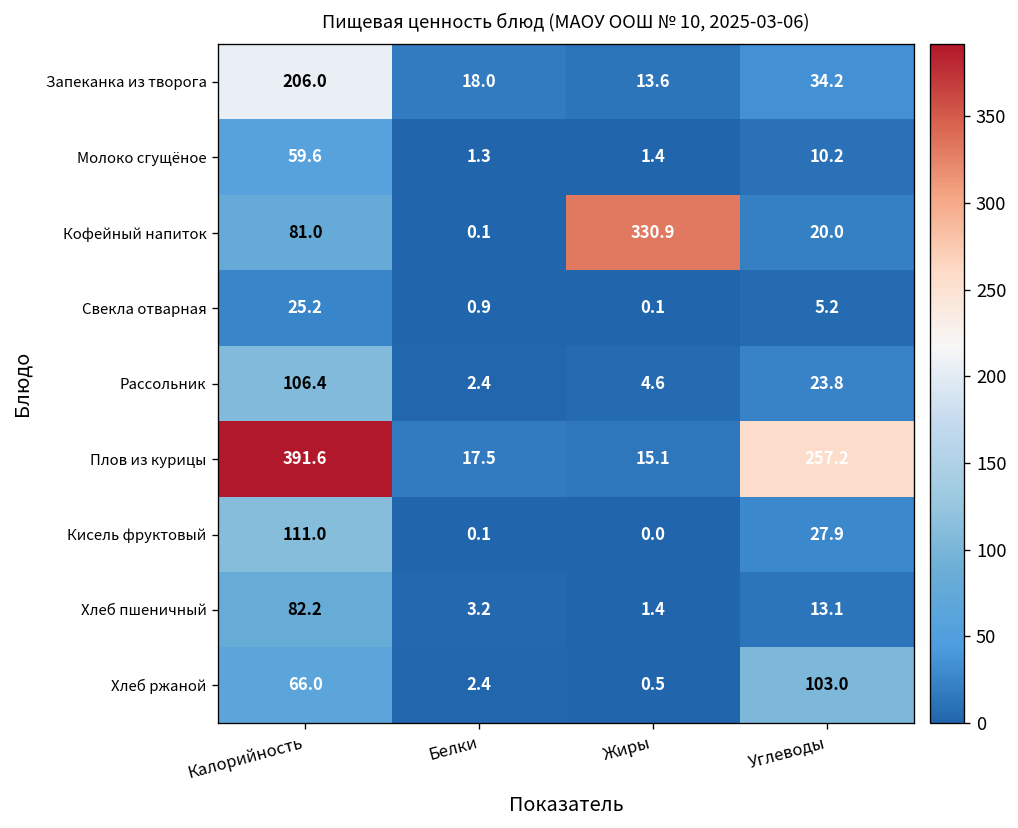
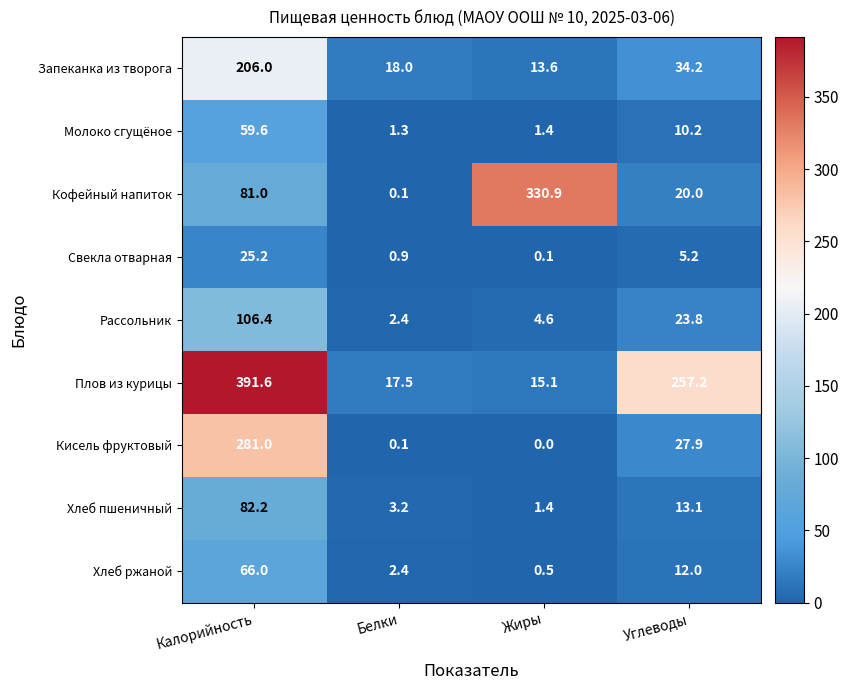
  {
    "Запеканка из творога": {
      "Калорийность": 206.0,
      "Белки": 18.0,
      "Жиры": 13.6,
      "Углеводы": 34.2
    },
    "Молоко сгущёное": {
      "Калорийность": 59.6,
      "Белки": 1.3,
      "Жиры": 1.4,
      "Углеводы": 10.2
    },
    "Кофейный напиток": {
      "Калорийность": 81.0,
      "Белки": 0.1,
      "Жиры": 330.9,
      "Углеводы": 20.0
    },
    "Свекла отварная": {
      "Калорийность": 25.2,
      "Белки": 0.9,
      "Жиры": 0.1,
      "Углеводы": 5.2
    },
    "Рассольник": {
      "Калорийность": 106.4,
      "Белки": 2.4,
      "Жиры": 4.6,
      "Углеводы": 23.8
    },
    "Плов из курицы": {
      "Калорийность": 391.6,
      "Белки": 17.5,
      "Жиры": 15.1,
      "Углеводы": 257.2
    },
    "Кисель фруктовый": {
-     "Калорийность": 111.0,
+     "Калорийность": 281.0,
      "Белки": 0.1,
      "Жиры": 0.0,
      "Углеводы": 27.9
    },
    "Хлеб пшеничный": {
      "Калорийность": 82.2,
      "Белки": 3.2,
      "Жиры": 1.4,
      "Углеводы": 13.1
    },
    "Хлеб ржаной": {
      "Калорийность": 66.0,
      "Белки": 2.4,
      "Жиры": 0.5,
-     "Углеводы": 103.0
+     "Углеводы": 12.0
    }
  }
